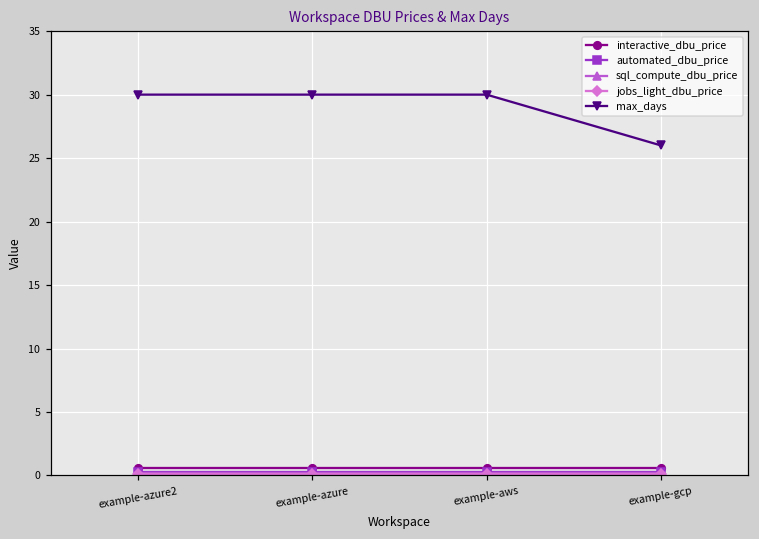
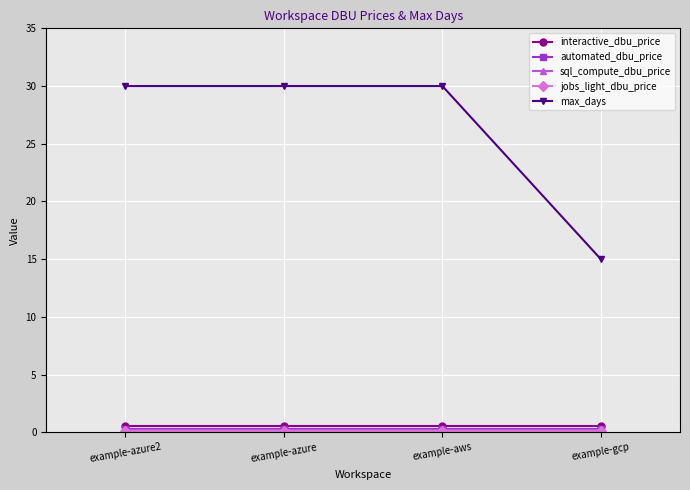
  {
    "interactive_dbu_price": {
      "example-azure2": 0.6,
      "example-azure": 0.6,
      "example-aws": 0.6,
      "example-gcp": 0.6
    },
    "max_days": {
      "example-azure2": 30,
      "example-azure": 30,
      "example-aws": 30,
-     "example-gcp": 26
+     "example-gcp": 15
    }
  }
